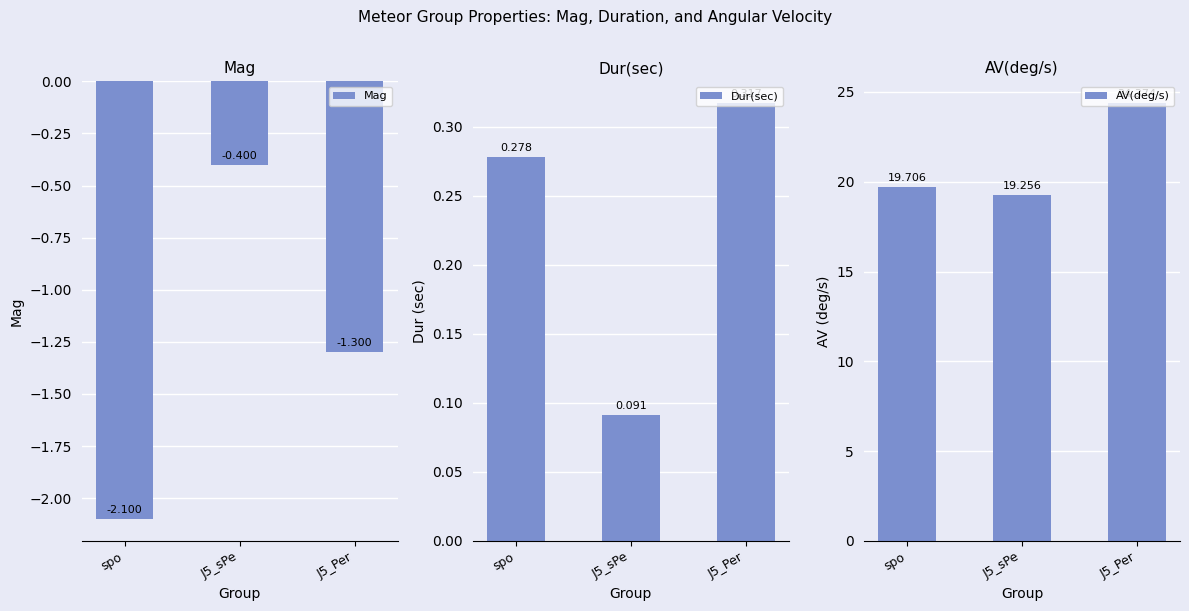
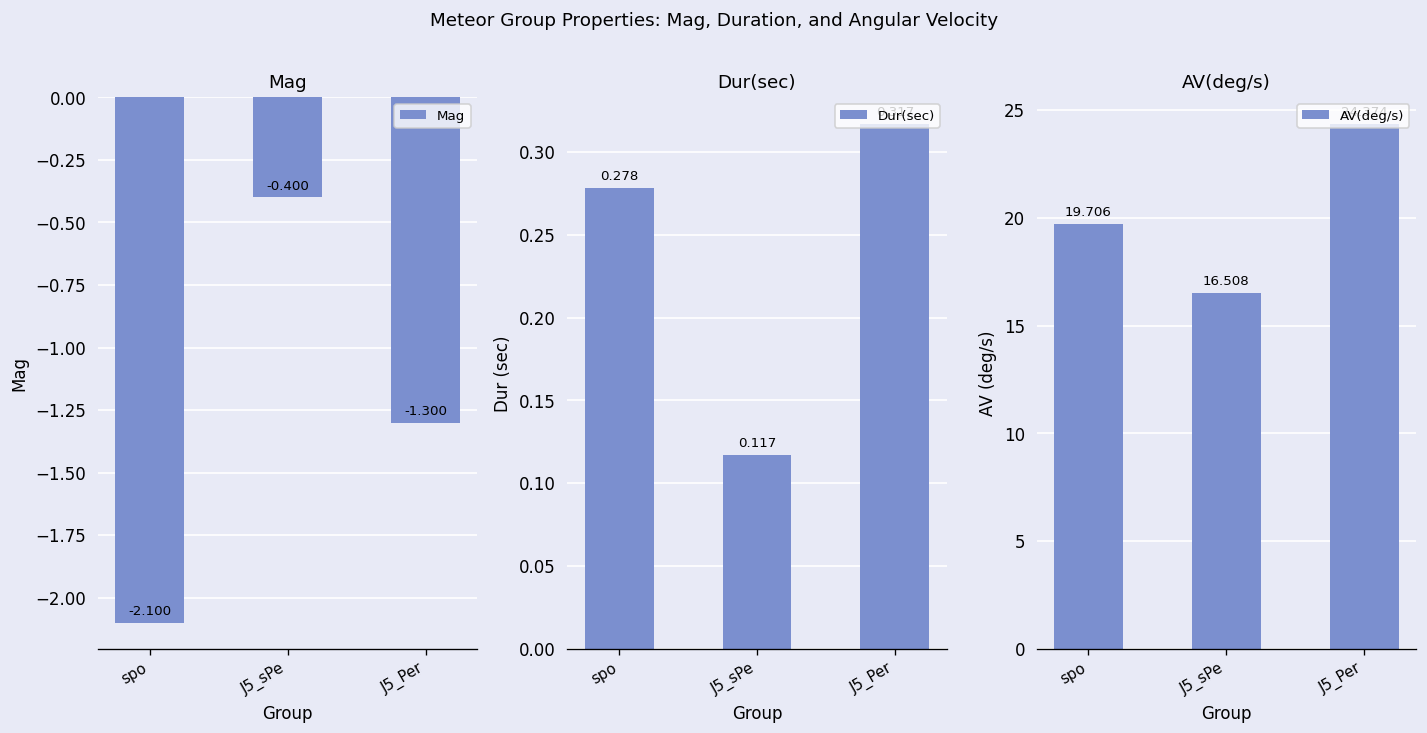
  {
    "Mag": {
      "spo": -2.100,
      "J5_sPe": -0.400,
      "J5_Per": -1.300
    },
    "Dur(sec)": {
      "spo": 0.278,
-     "J5_sPe": 0.091
+     "J5_sPe": 0.117
    },
    "AV(deg/s)": {
      "spo": 19.706,
-     "J5_sPe": 19.256
+     "J5_sPe": 16.508
    }
  }
